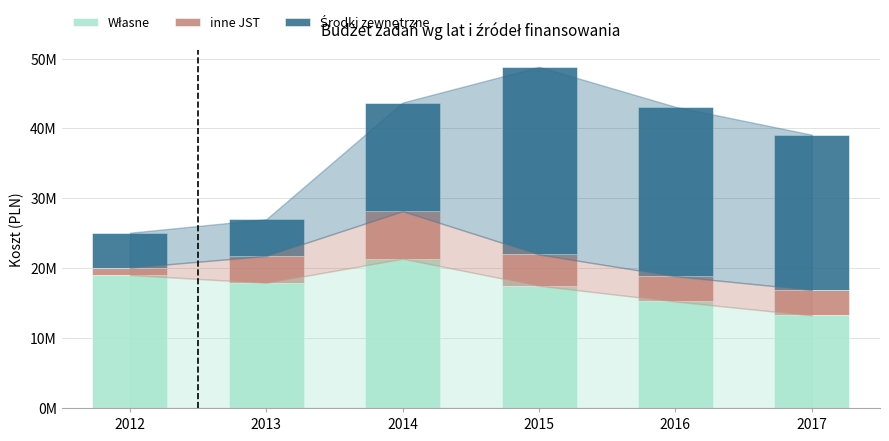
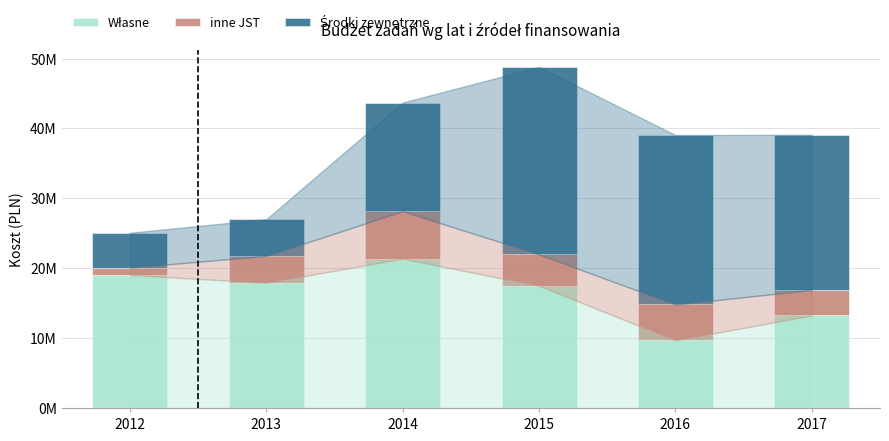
  {
    "Własne": {
      "2012": 19000000,
      "2013": 18000000,
      "2014": 21000000,
      "2015": 17000000,
-     "2016": 15000000,
+     "2016": 10000000,
      "2017": 13000000
    },
    "inne JST": {
      "2012": 1000000,
      "2013": 4000000,
      "2014": 7000000,
      "2015": 4000000,
-     "2016": 4000000,
+     "2016": 5000000,
      "2017": 4000000
    },
    "Środki zewnętrzne": {
      "2012": 5000000,
      "2013": 5000000,
      "2014": 16000000,
      "2015": 27000000,
      "2016": 24000000,
      "2017": 22000000
    }
  }
